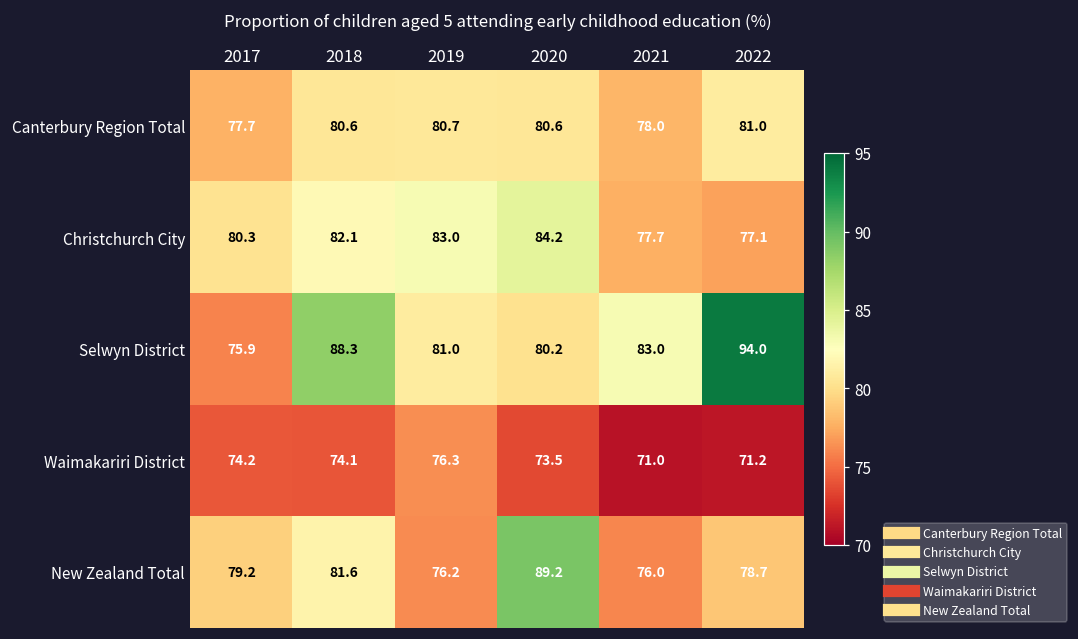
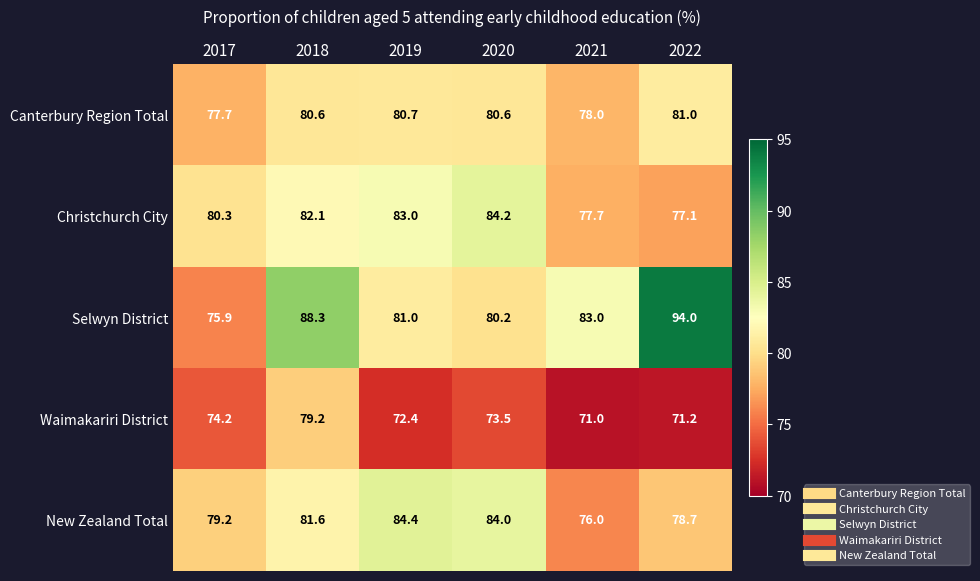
  {
    "Canterbury Region Total": {
      "2017": 77.7,
      "2018": 80.6,
      "2019": 80.7,
      "2020": 80.6,
      "2021": 78.0,
      "2022": 81.0
    },
    "Christchurch City": {
      "2017": 80.3,
      "2018": 82.1,
      "2019": 83.0,
      "2020": 84.2,
      "2021": 77.7,
      "2022": 77.1
    },
    "Selwyn District": {
      "2017": 75.9,
      "2018": 88.3,
      "2019": 81.0,
      "2020": 80.2,
      "2021": 83.0,
      "2022": 94.0
    },
    "Waimakariri District": {
      "2017": 74.2,
-     "2018": 74.1,
-     "2019": 76.3,
+     "2018": 79.2,
+     "2019": 72.4,
      "2020": 73.5,
      "2021": 71.0,
      "2022": 71.2
    },
    "New Zealand Total": {
      "2017": 79.2,
      "2018": 81.6,
-     "2019": 76.2,
-     "2020": 89.2,
+     "2019": 84.4,
+     "2020": 84.0,
      "2021": 76.0,
      "2022": 78.7
    }
  }
